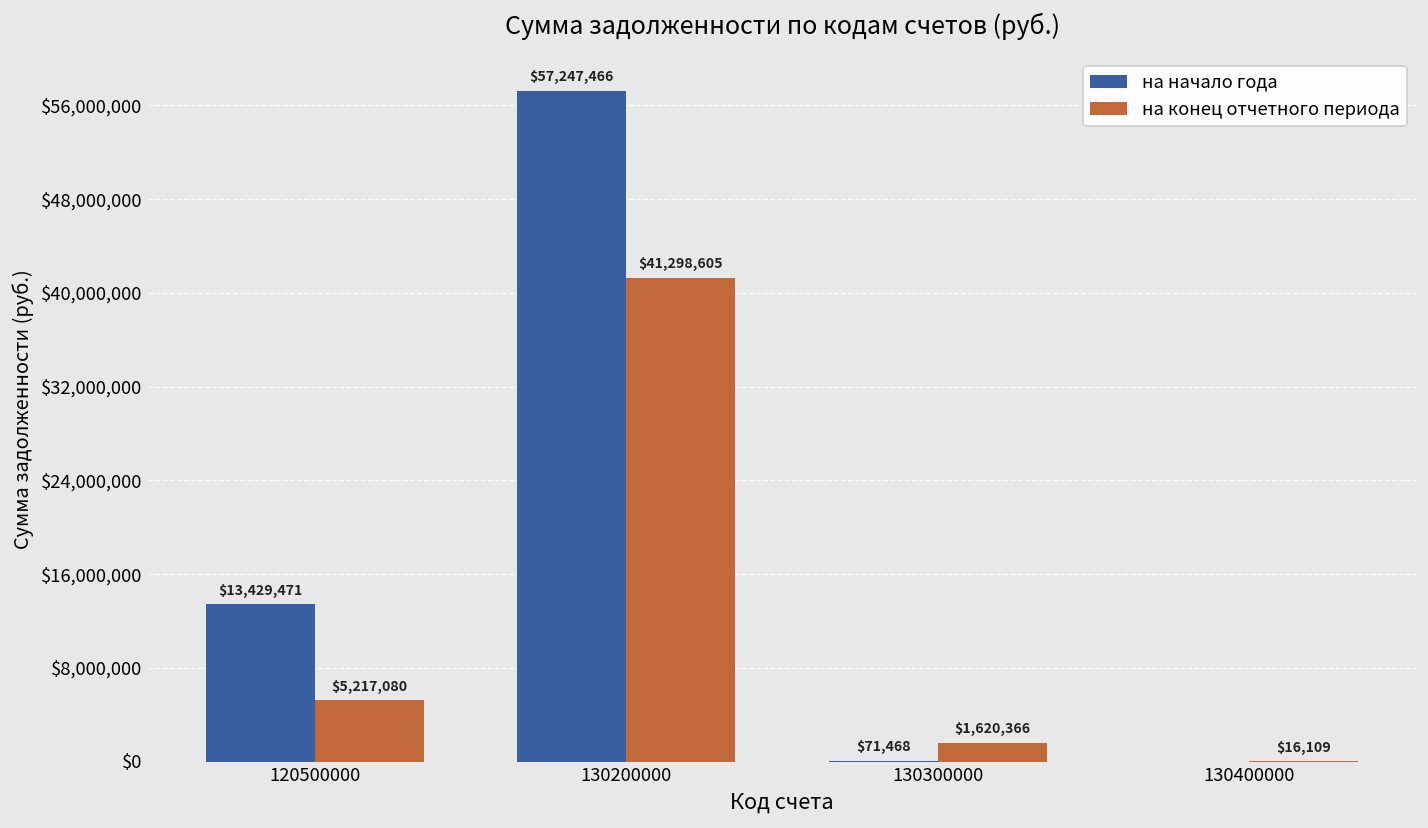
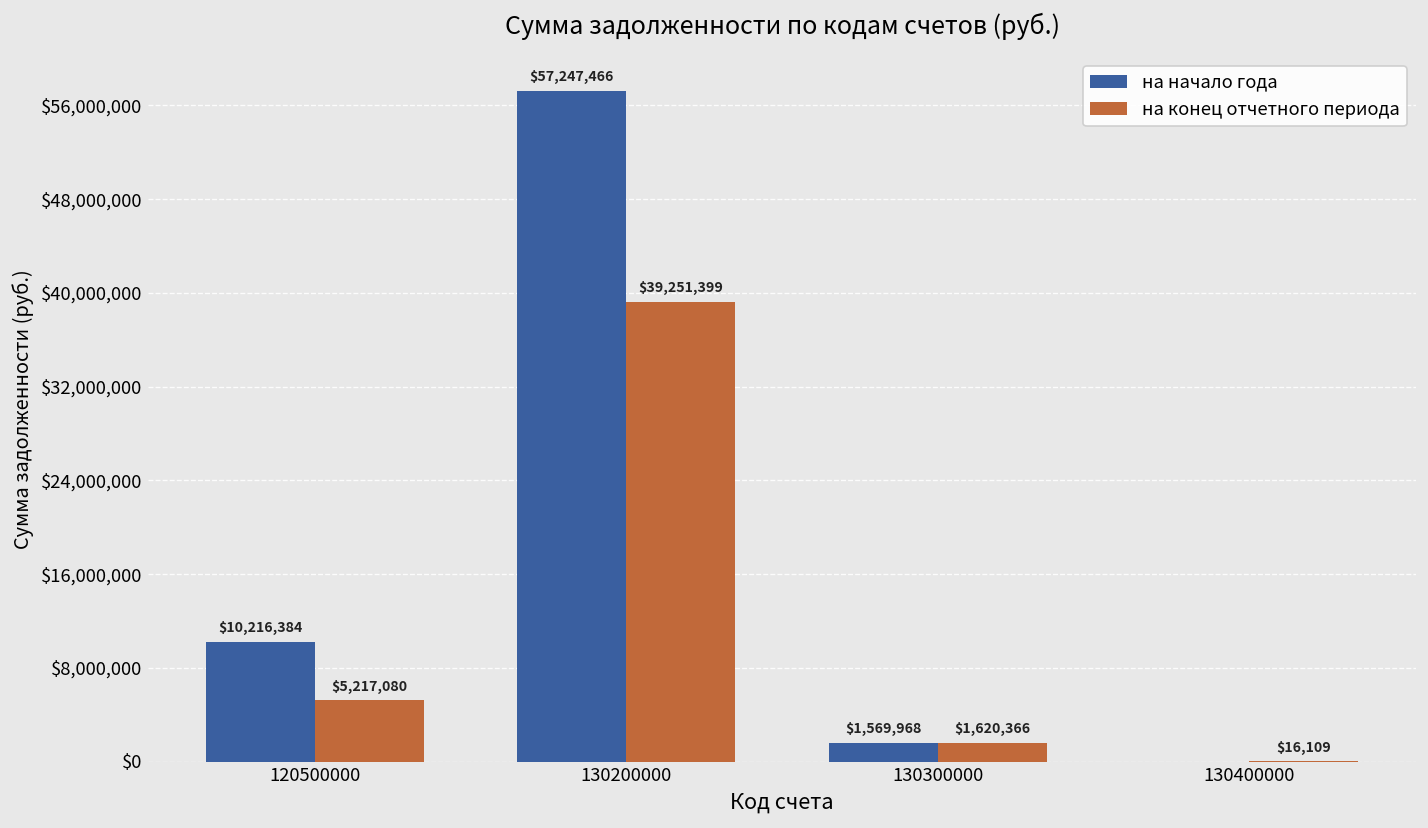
  {
    "на начало года": {
-     "120500000": "$13,429,471",
+     "120500000": "$10,216,384",
      "130200000": "$57,247,466",
-     "130300000": "$71,468"
+     "130300000": "$1,569,968"
    },
    "на конец отчетного периода": {
      "120500000": "$5,217,080",
-     "130200000": "$41,298,605",
+     "130200000": "$39,251,399",
      "130300000": "$1,620,366",
      "130400000": "$16,109"
    }
  }
